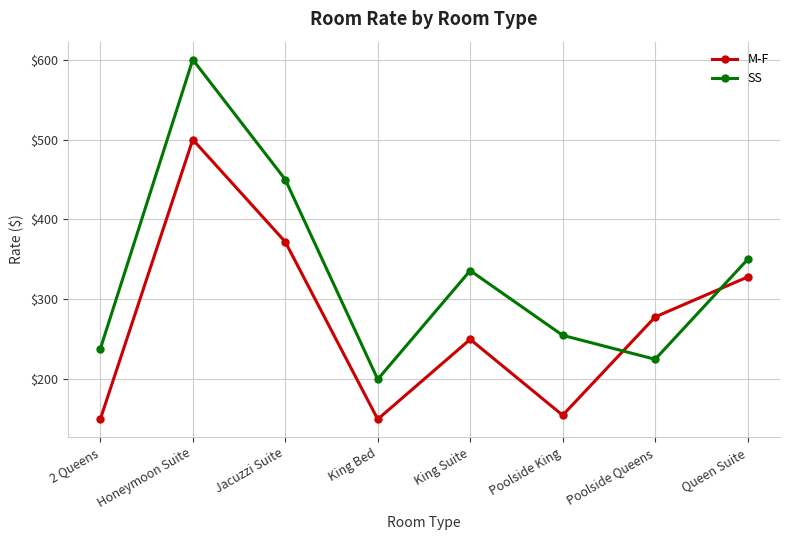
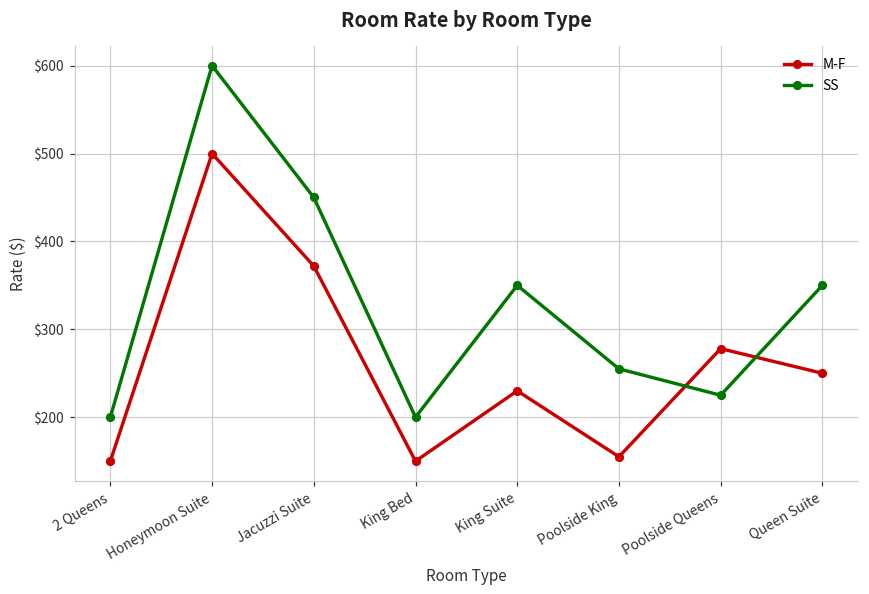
  {
    "M-F": {
      "2 Queens": "$150",
      "Honeymoon Suite": "$500",
      "Jacuzzi Suite": "$370",
      "King Bed": "$150",
-     "King Suite": "$250",
+     "King Suite": "$230",
      "Poolside King": "$160",
      "Poolside Queens": "$280",
-     "Queen Suite": "$330"
+     "Queen Suite": "$250"
    },
    "SS": {
-     "2 Queens": "$240",
+     "2 Queens": "$200",
      "Honeymoon Suite": "$600",
      "Jacuzzi Suite": "$450",
      "King Bed": "$200",
-     "King Suite": "$340",
+     "King Suite": "$350",
      "Poolside King": "$260",
      "Poolside Queens": "$230",
      "Queen Suite": "$350"
    }
  }
